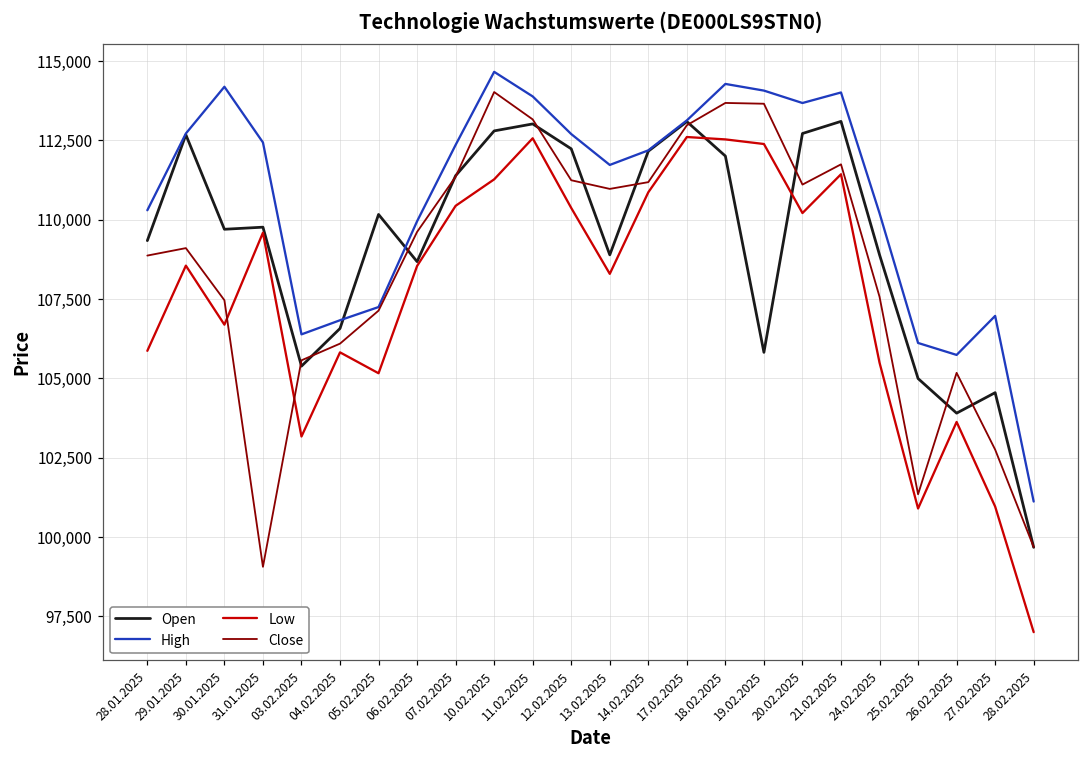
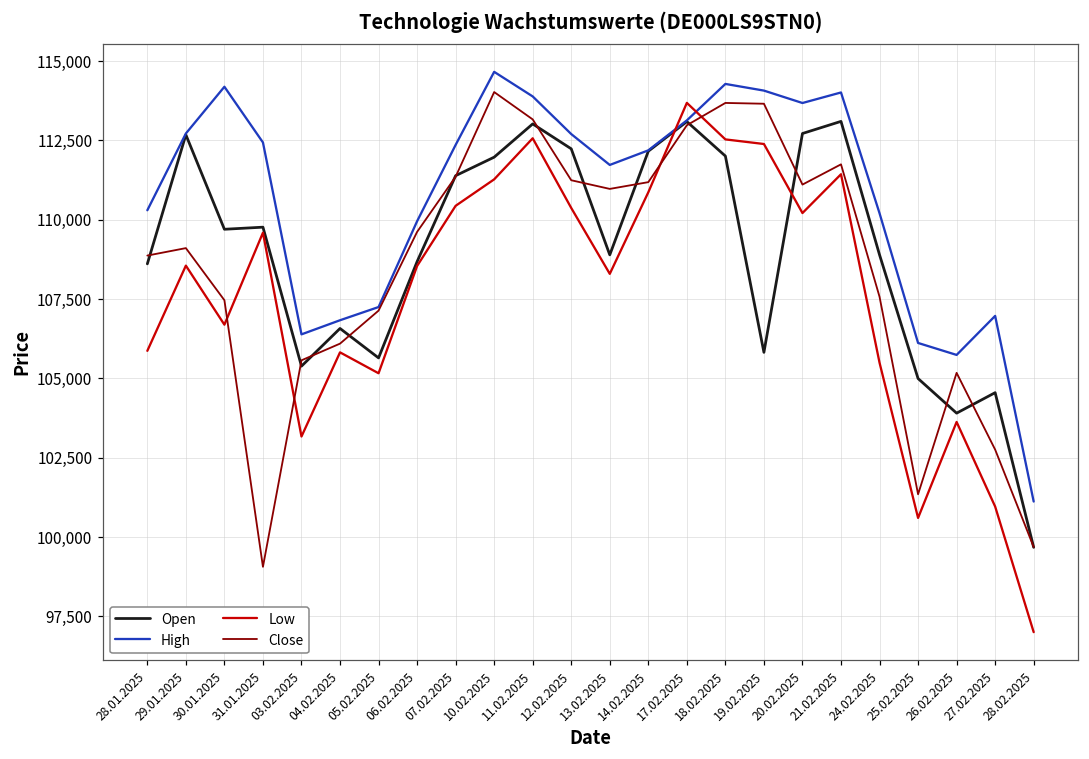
  {
    "Open": {
-     "28.01.2025": "109,300",
+     "28.01.2025": "108,600",
      "30.01.2025": "109,700",
      "31.01.2025": "109,800",
      "03.02.2025": "105,400",
      "04.02.2025": "106,600",
-     "05.02.2025": "110,200",
+     "05.02.2025": "105,600",
      "06.02.2025": "108,700",
-     "10.02.2025": "112,800",
+     "10.02.2025": "112,000",
      "11.02.2025": "113,000",
      "12.02.2025": "112,200",
      "13.02.2025": "108,900",
      "18.02.2025": "112,000",
      "19.02.2025": "105,800",
      "20.02.2025": "112,700",
      "21.02.2025": "113,100",
      "24.02.2025": "108,900",
      "25.02.2025": "105,000",
      "26.02.2025": "103,900",
      "27.02.2025": "104,600"
    },
    "High": {
      "28.01.2025": "110,300",
      "30.01.2025": "114,200",
      "31.01.2025": "112,400",
      "03.02.2025": "106,400",
      "04.02.2025": "106,800",
      "05.02.2025": "107,200",
      "06.02.2025": "110,000",
      "07.02.2025": "112,400",
      "10.02.2025": "114,700",
      "11.02.2025": "113,900",
      "12.02.2025": "112,700",
      "13.02.2025": "111,700",
      "18.02.2025": "114,300",
      "19.02.2025": "114,100",
      "20.02.2025": "113,700",
      "21.02.2025": "114,000",
      "24.02.2025": "110,200",
      "25.02.2025": "106,100",
      "26.02.2025": "105,700",
      "27.02.2025": "107,000",
      "28.02.2025": "101,100"
    },
    "Low": {
      "28.01.2025": "105,900",
      "29.01.2025": "108,600",
      "30.01.2025": "106,700",
      "31.01.2025": "109,600",
      "03.02.2025": "103,200",
      "04.02.2025": "105,800",
      "05.02.2025": "105,200",
      "06.02.2025": "108,500",
      "07.02.2025": "110,400",
      "10.02.2025": "111,300",
      "11.02.2025": "112,600",
      "12.02.2025": "110,400",
      "13.02.2025": "108,300",
      "14.02.2025": "110,900",
-     "17.02.2025": "112,600",
+     "17.02.2025": "113,700",
      "18.02.2025": "112,500",
      "19.02.2025": "112,400",
      "20.02.2025": "110,200",
      "21.02.2025": "111,400",
      "24.02.2025": "105,500",
-     "25.02.2025": "100,900",
+     "25.02.2025": "100,600",
      "26.02.2025": "103,600",
      "27.02.2025": "101,000",
      "28.02.2025": "97,000"
    },
    "Close": {
      "28.01.2025": "108,900",
      "29.01.2025": "109,100",
      "30.01.2025": "107,500",
      "31.01.2025": "99,100",
      "03.02.2025": "105,600",
      "04.02.2025": "106,100",
      "05.02.2025": "107,100",
      "06.02.2025": "109,600",
      "10.02.2025": "114,000",
      "11.02.2025": "113,200",
      "12.02.2025": "111,200",
      "13.02.2025": "111,000",
      "14.02.2025": "111,200",
      "17.02.2025": "113,000",
      "18.02.2025": "113,700",
      "19.02.2025": "113,700",
      "20.02.2025": "111,100",
      "21.02.2025": "111,700",
      "24.02.2025": "107,600",
      "25.02.2025": "101,300",
      "26.02.2025": "105,200",
      "27.02.2025": "102,800"
    }
  }
